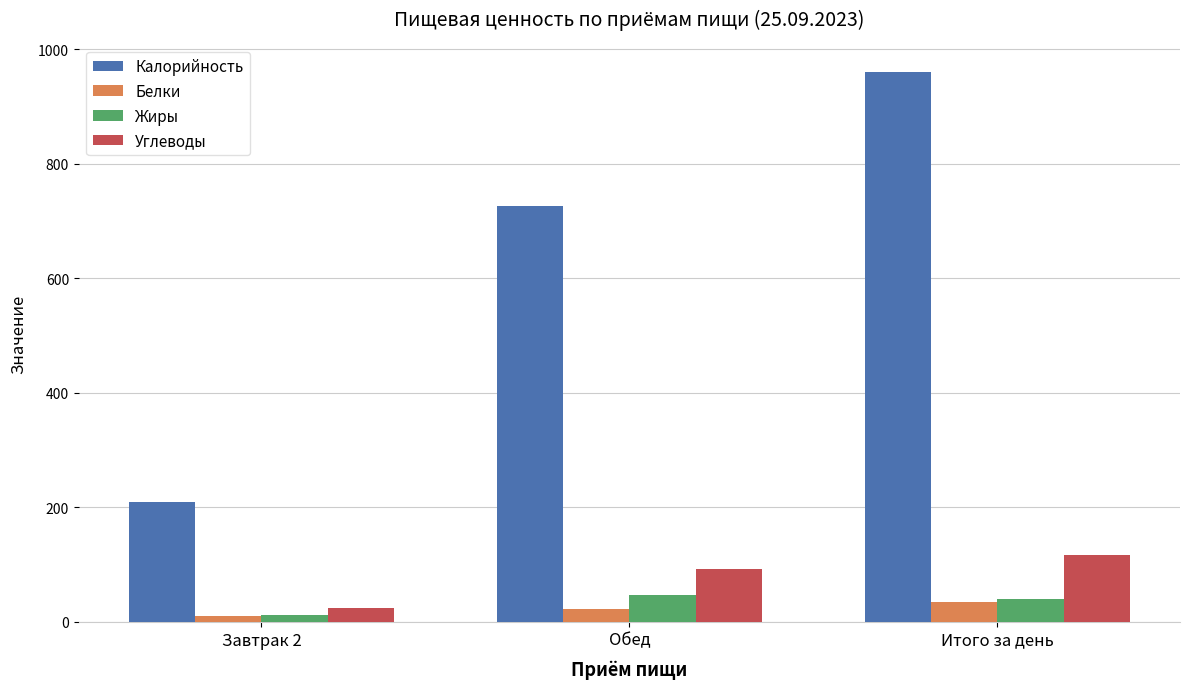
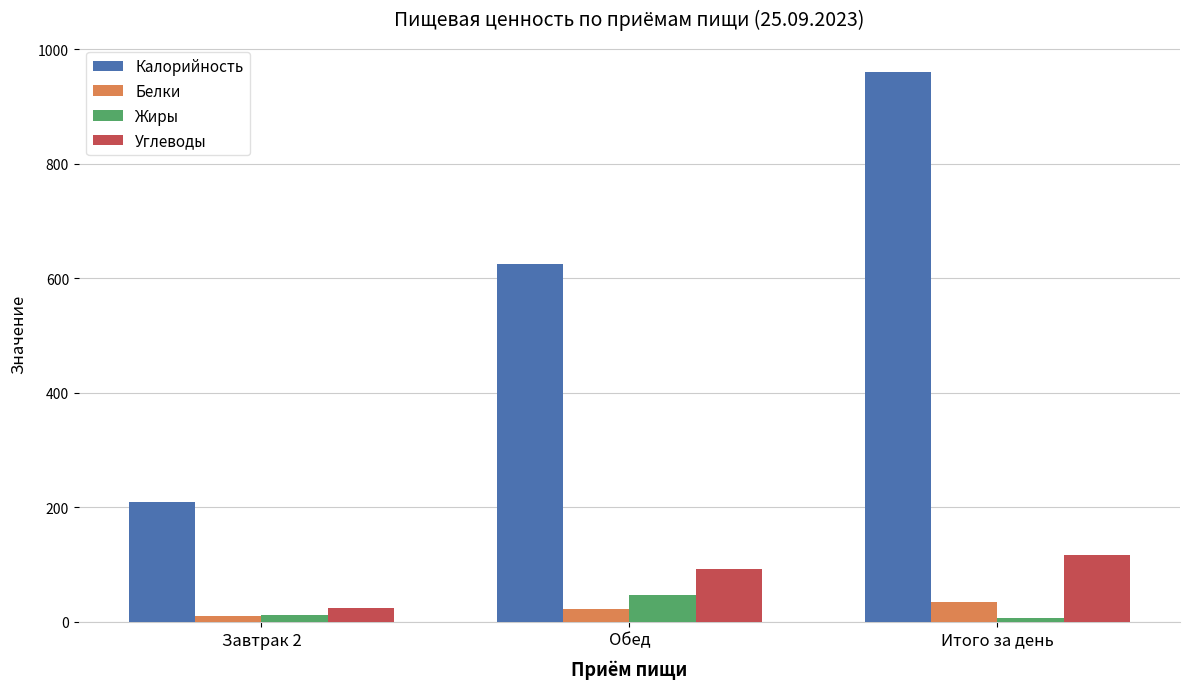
  {
    "Калорийность": {
      "Завтрак 2": 210,
-     "Обед": 730,
+     "Обед": 630,
      "Итого за день": 960
    },
    "Жиры": {
      "Завтрак 2": 10,
      "Обед": 50,
-     "Итого за день": 40
+     "Итого за день": 10
    }
  }
